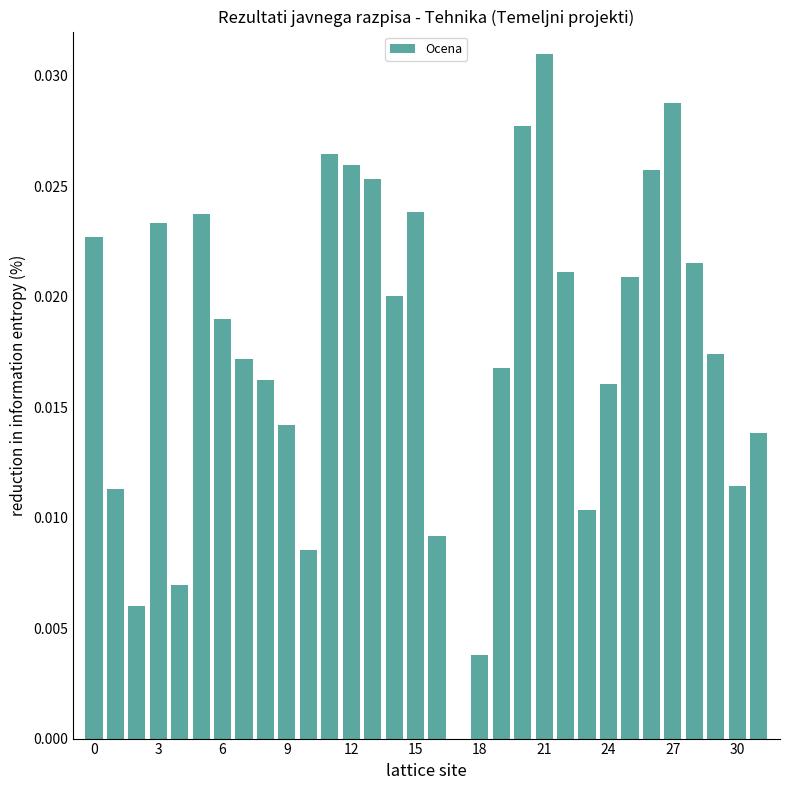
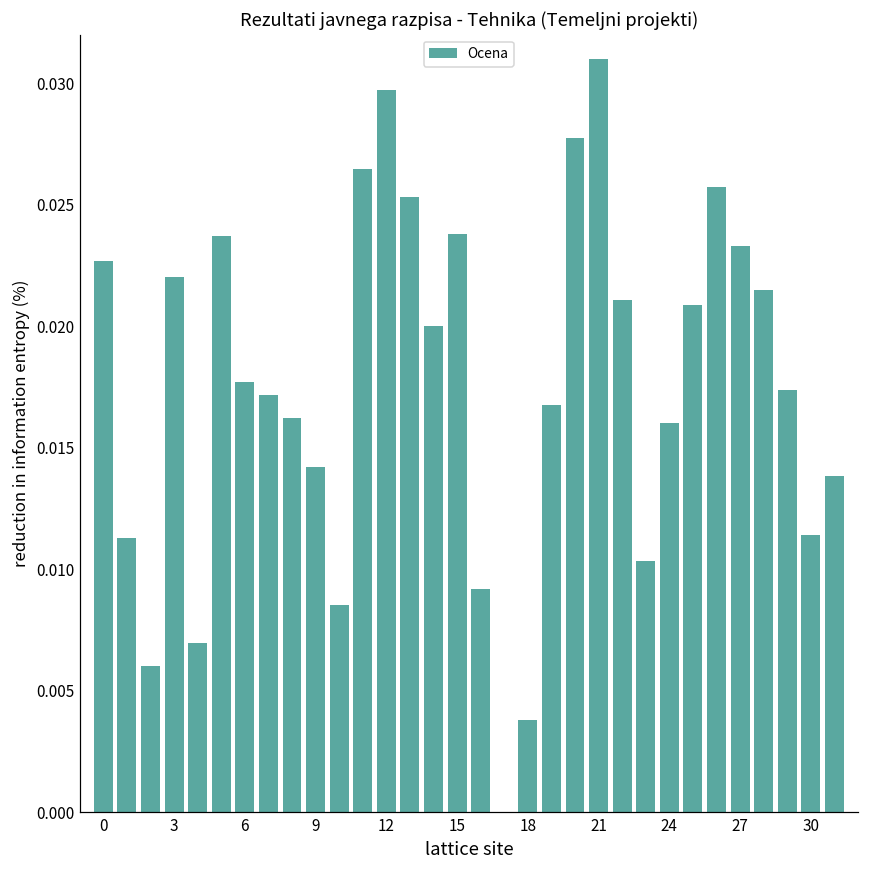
  {
    "0": 0.0227,
-   "3": 0.0233,
-   "6": 0.0190,
+   "3": 0.0220,
+   "6": 0.0177,
    "9": 0.0142,
-   "12": 0.0259,
+   "12": 0.0297,
    "15": 0.0238,
    "18": 0.0038,
    "21": 0.0310,
    "24": 0.0160,
-   "27": 0.0288,
+   "27": 0.0233,
    "30": 0.0114
  }
